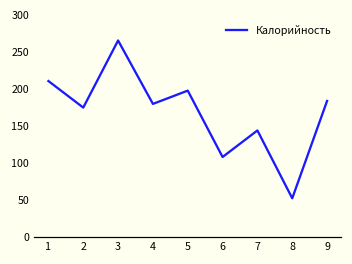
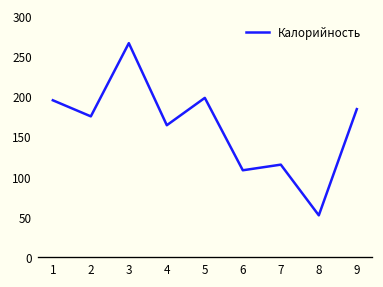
  {
-   "1": 210,
+   "1": 200,
    "2": 180,
    "3": 270,
-   "4": 180,
+   "4": 160,
    "5": 200,
    "6": 110,
-   "7": 140,
+   "7": 120,
    "8": 50,
    "9": 180
  }
